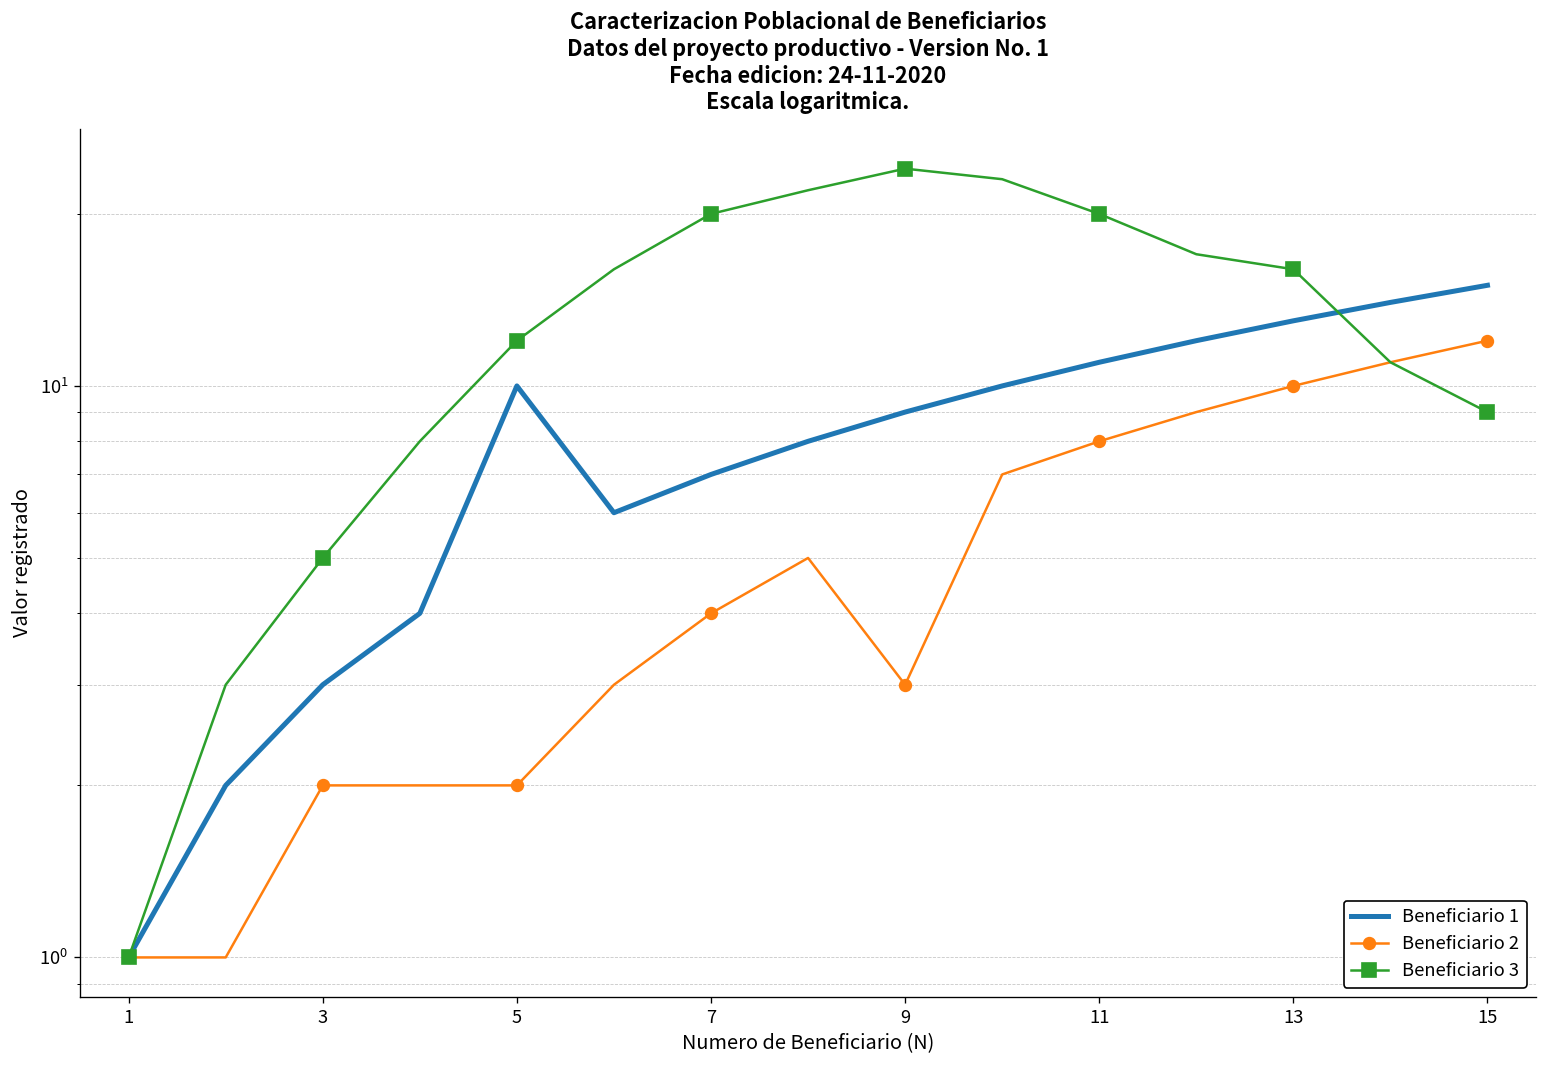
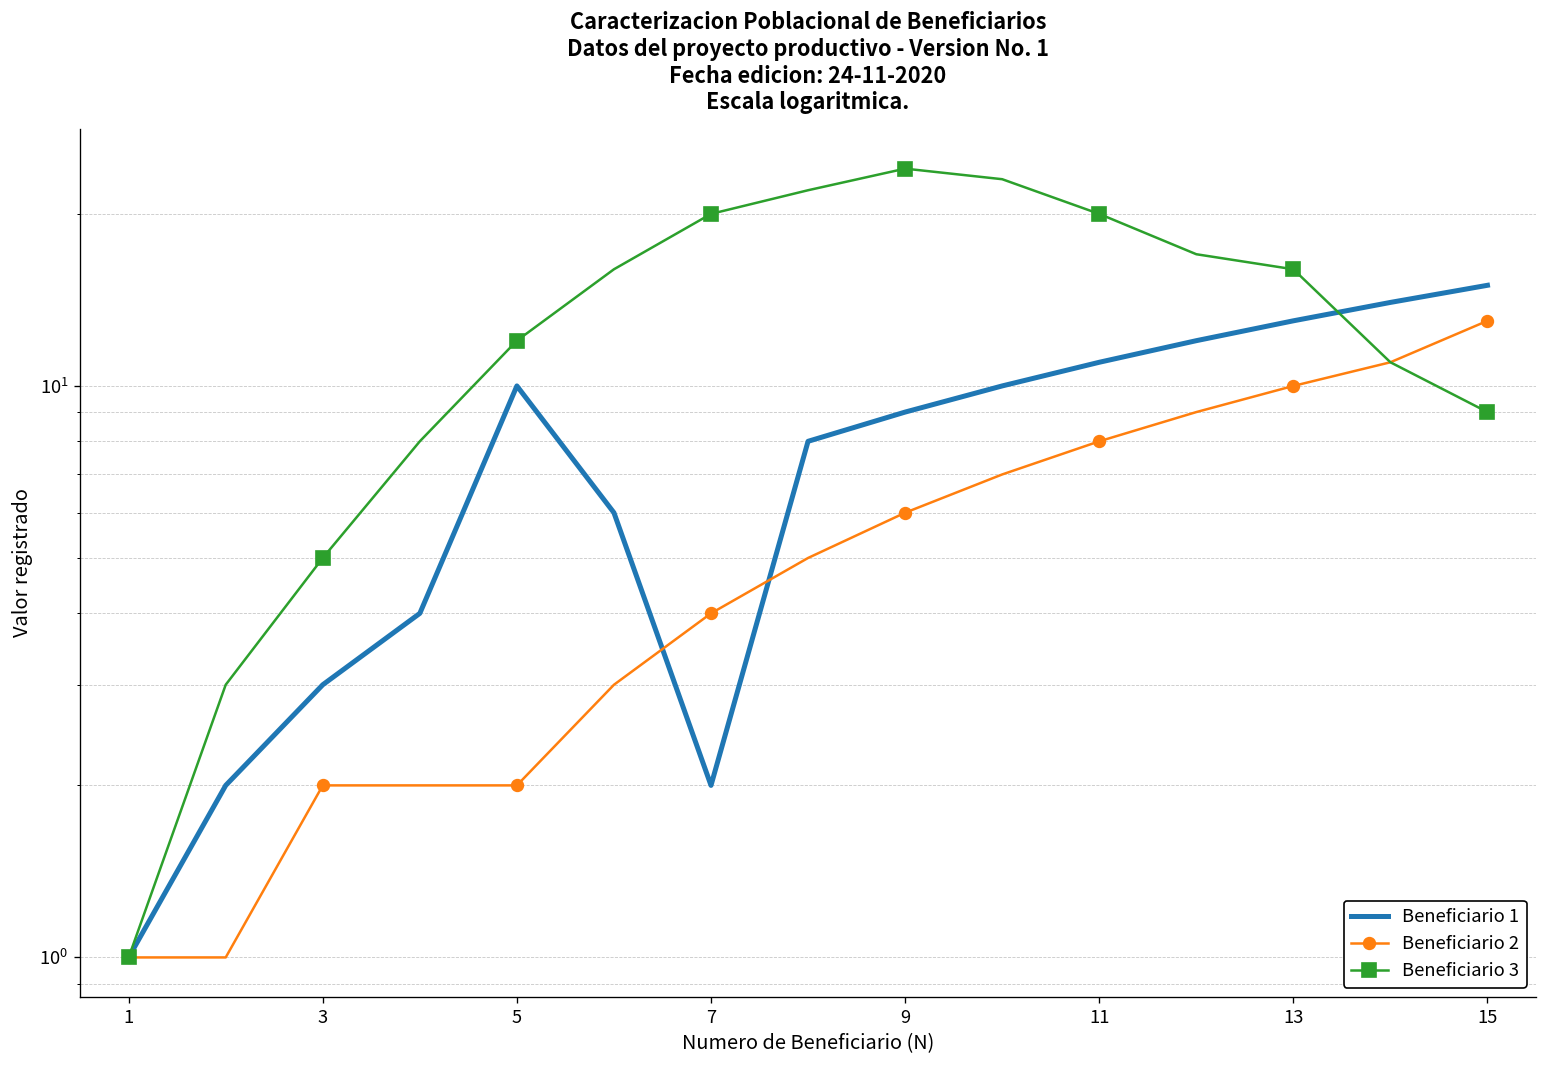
  {
    "Beneficiario 1": {
      "3": 3,
      "5": 10,
-     "7": 7,
+     "7": 2,
      "9": 9,
      "11": 11,
      "13": 13,
      "15": 15
    },
    "Beneficiario 2": {
      "3": 2,
      "5": 2,
      "7": 4,
-     "9": 3,
+     "9": 6,
      "11": 8,
      "13": 10,
-     "15": 12
+     "15": 13
    },
    "Beneficiario 3": {
      "3": 5,
      "5": 12,
      "7": 20,
      "9": 24,
      "11": 20,
      "13": 16,
      "15": 9
    }
  }
